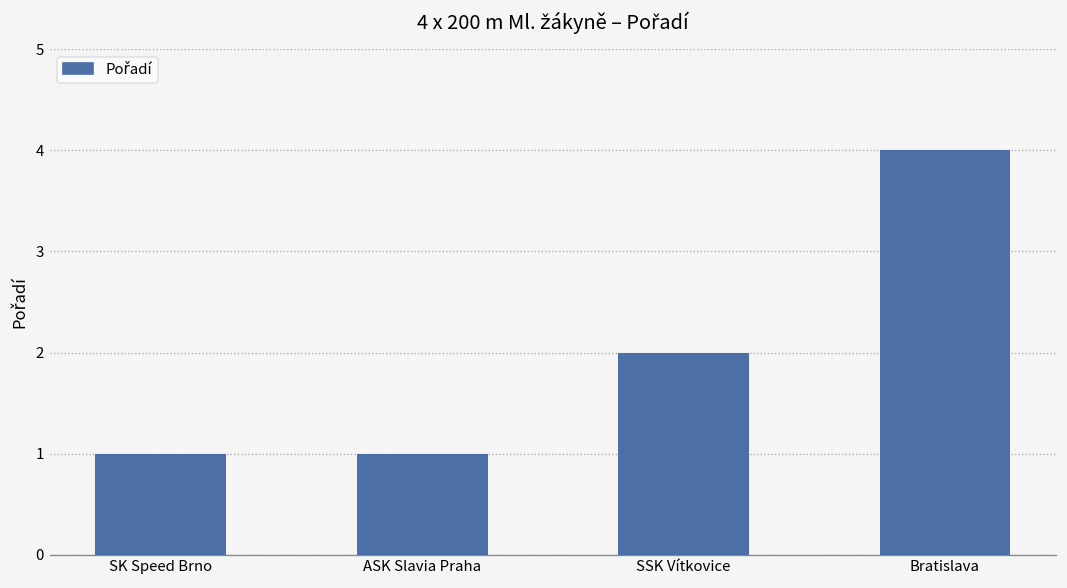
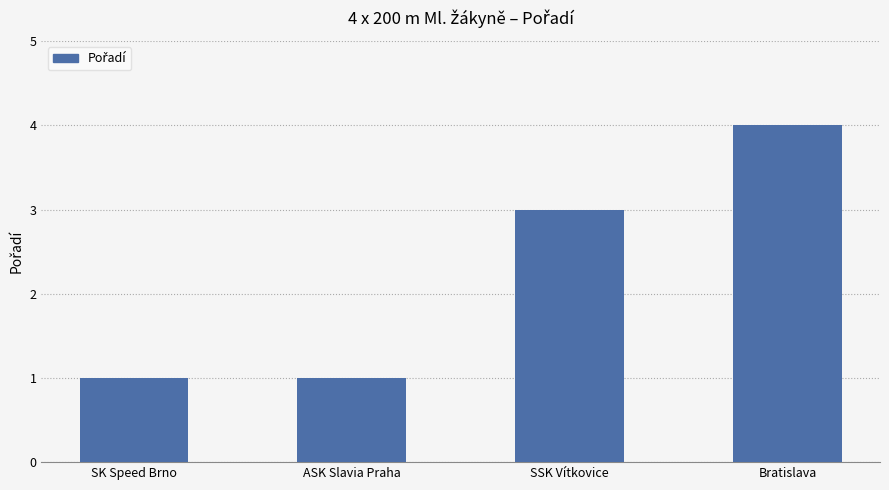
  {
    "SK Speed Brno": 1,
    "ASK Slavia Praha": 1,
-   "SSK Vítkovice": 2,
+   "SSK Vítkovice": 3,
    "Bratislava": 4
  }
